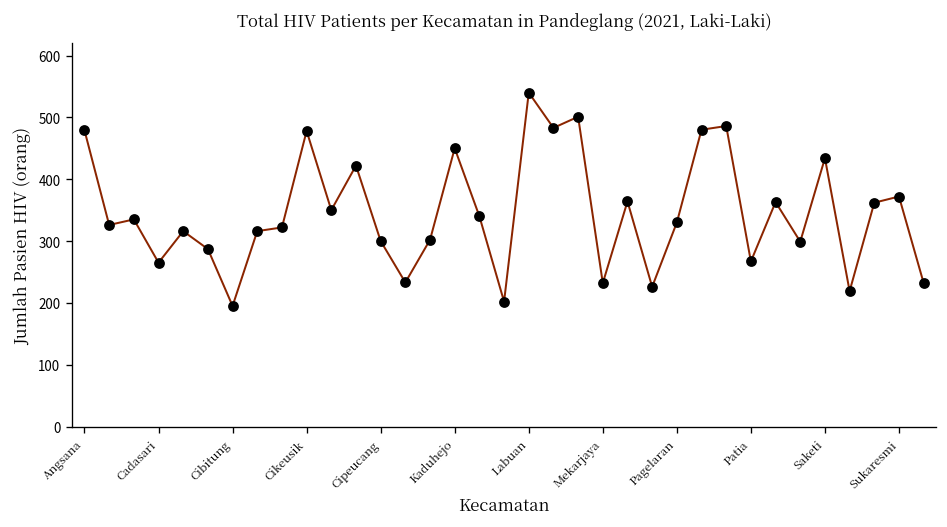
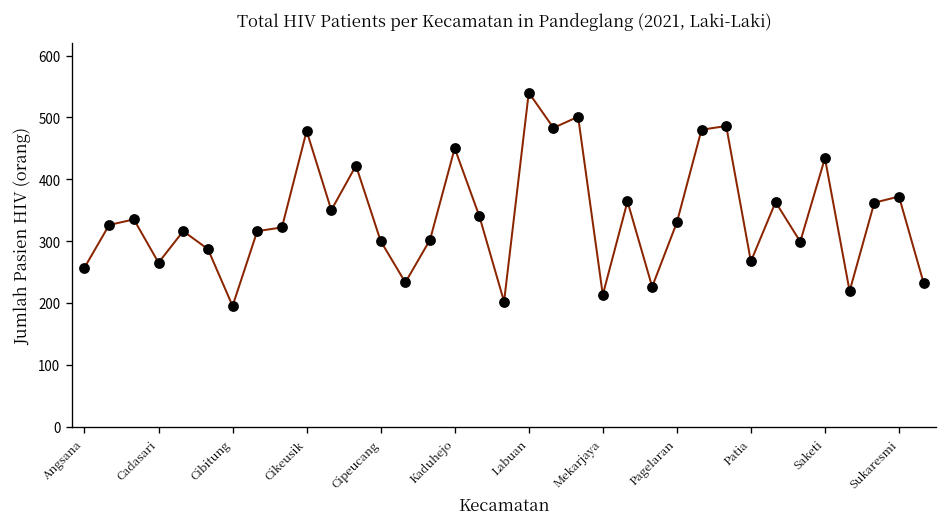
  {
-   "Angsana": 480,
+   "Angsana": 260,
    "Cadasari": 270,
    "Cibitung": 200,
    "Cikeusik": 480,
    "Cipeucang": 300,
    "Kaduhejo": 450,
    "Labuan": 540,
-   "Mekarjaya": 230,
+   "Mekarjaya": 210,
    "Pagelaran": 330,
    "Patia": 270,
    "Saketi": 430,
    "Sukaresmi": 370
  }
